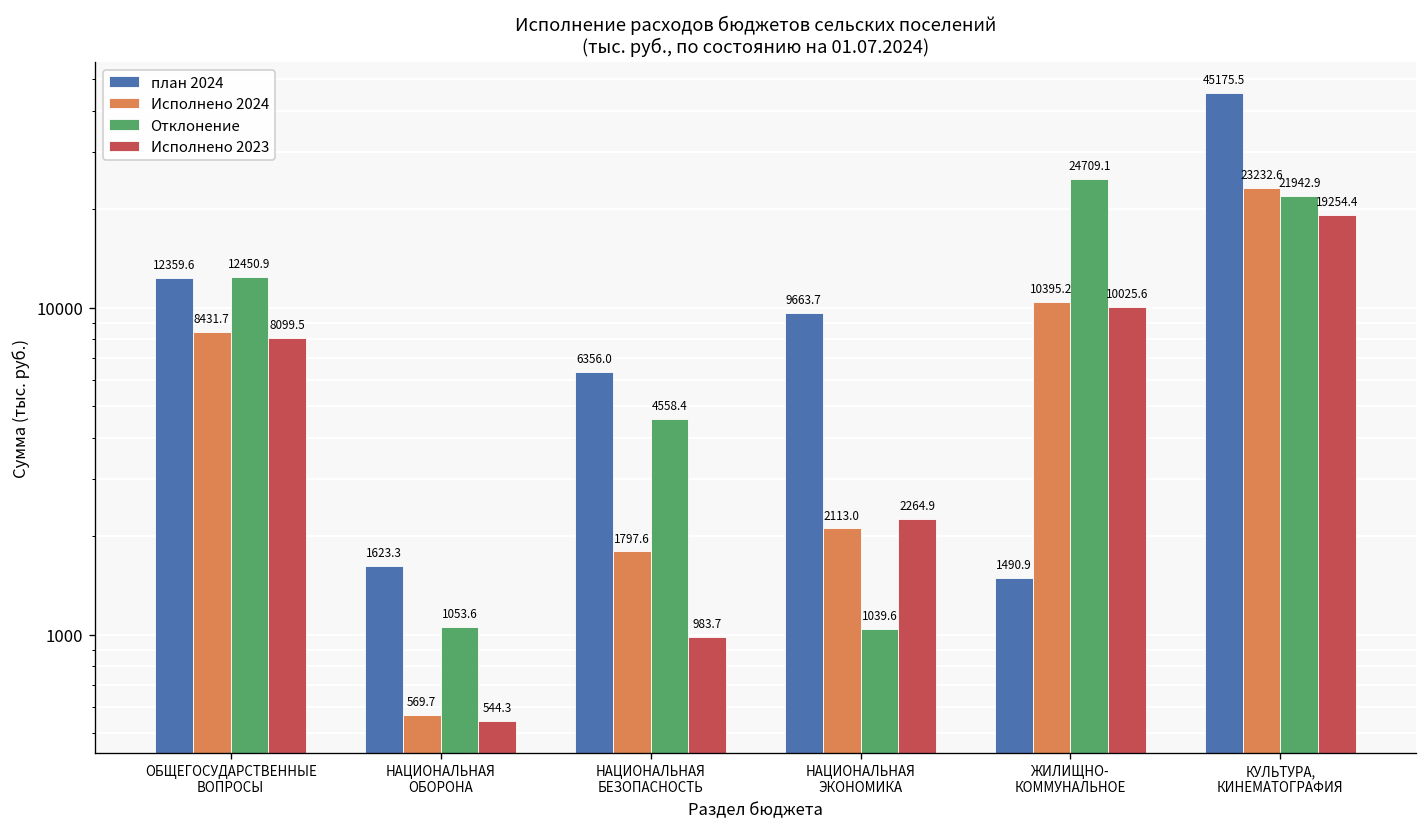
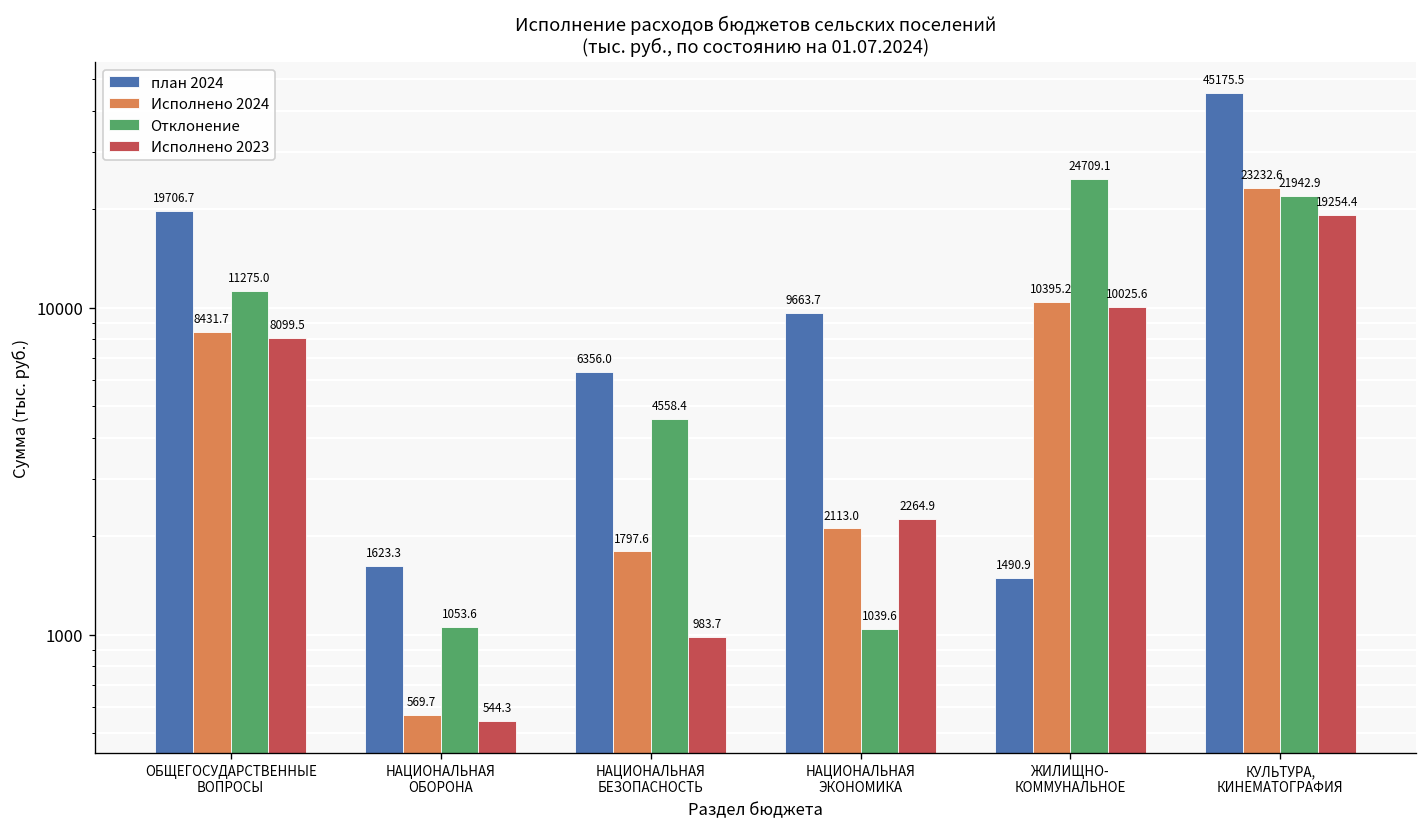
  {
    "план 2024": {
-     "ОБЩЕГОСУДАРСТВЕННЫЕ ВОПРОСЫ": 12359.6,
+     "ОБЩЕГОСУДАРСТВЕННЫЕ ВОПРОСЫ": 19706.7,
      "НАЦИОНАЛЬНАЯ ОБОРОНА": 1623.3,
      "НАЦИОНАЛЬНАЯ БЕЗОПАСНОСТЬ": 6356.0,
      "НАЦИОНАЛЬНАЯ ЭКОНОМИКА": 9663.7,
      "ЖИЛИЩНО- КОММУНАЛЬНОЕ": 1490.9,
      "КУЛЬТУРА, КИНЕМАТОГРАФИЯ": 45175.5
    },
    "Отклонение": {
-     "ОБЩЕГОСУДАРСТВЕННЫЕ ВОПРОСЫ": 12450.9,
+     "ОБЩЕГОСУДАРСТВЕННЫЕ ВОПРОСЫ": 11275.0,
      "НАЦИОНАЛЬНАЯ ОБОРОНА": 1053.6,
      "НАЦИОНАЛЬНАЯ БЕЗОПАСНОСТЬ": 4558.4,
      "НАЦИОНАЛЬНАЯ ЭКОНОМИКА": 1039.6,
      "ЖИЛИЩНО- КОММУНАЛЬНОЕ": 24709.1,
      "КУЛЬТУРА, КИНЕМАТОГРАФИЯ": 21942.9
    }
  }
